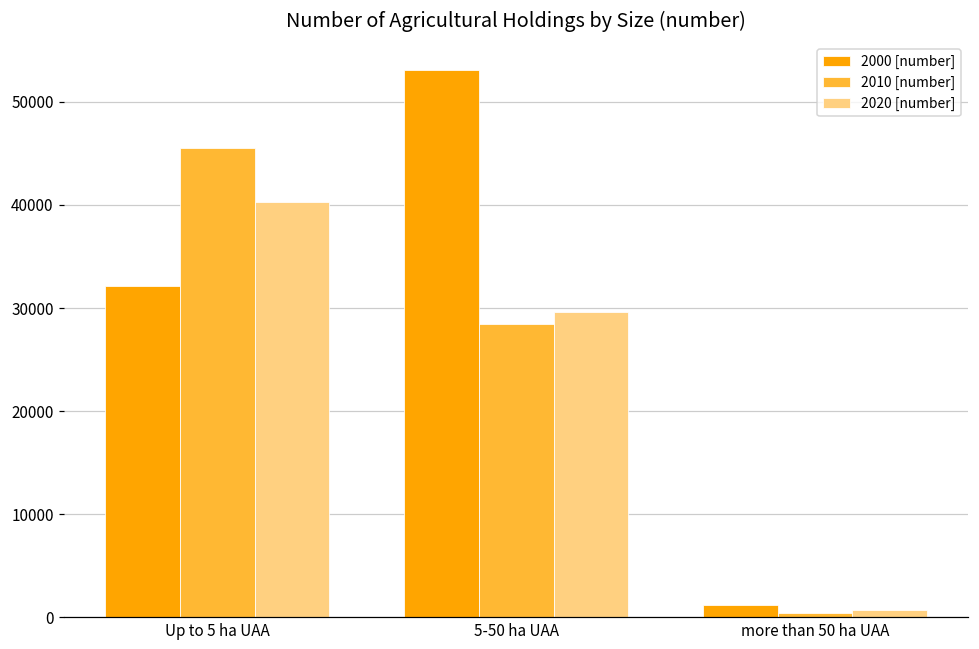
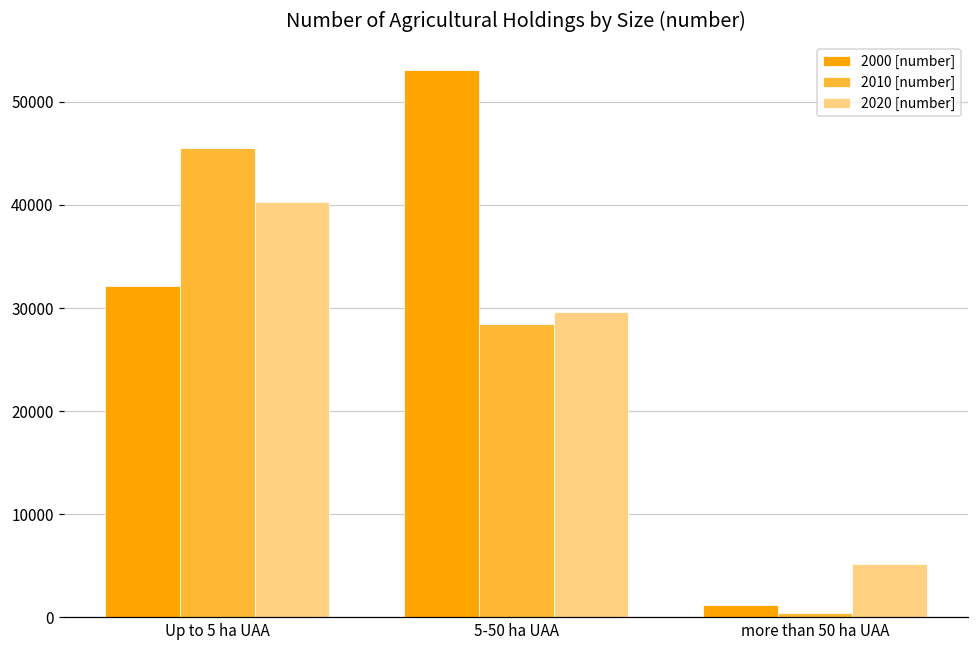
  {
    "2020 [number]": {
      "Up to 5 ha UAA": 40000,
      "5-50 ha UAA": 30000,
-     "more than 50 ha UAA": 1000
+     "more than 50 ha UAA": 5000
    }
  }
